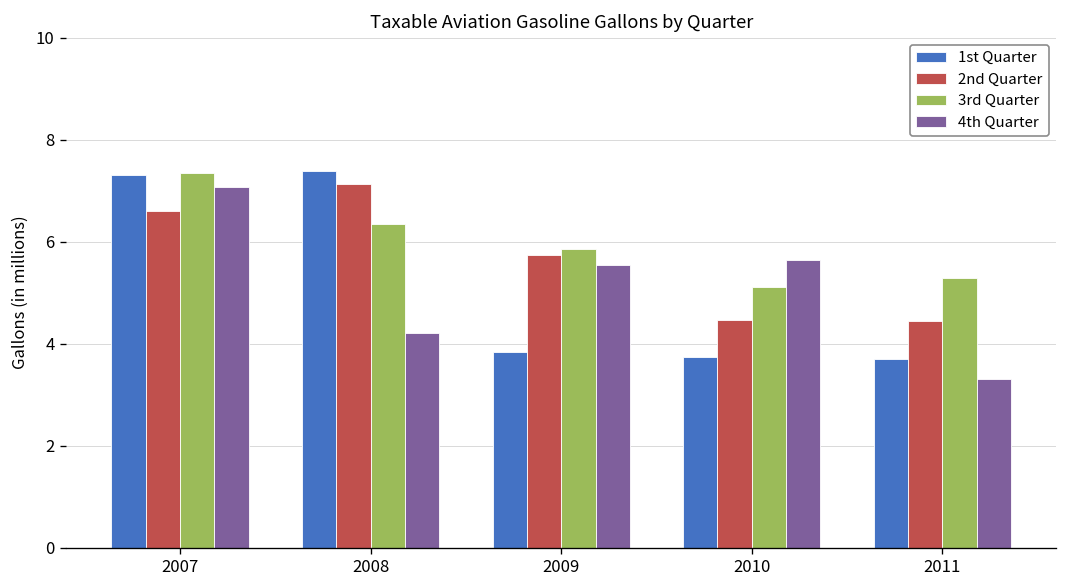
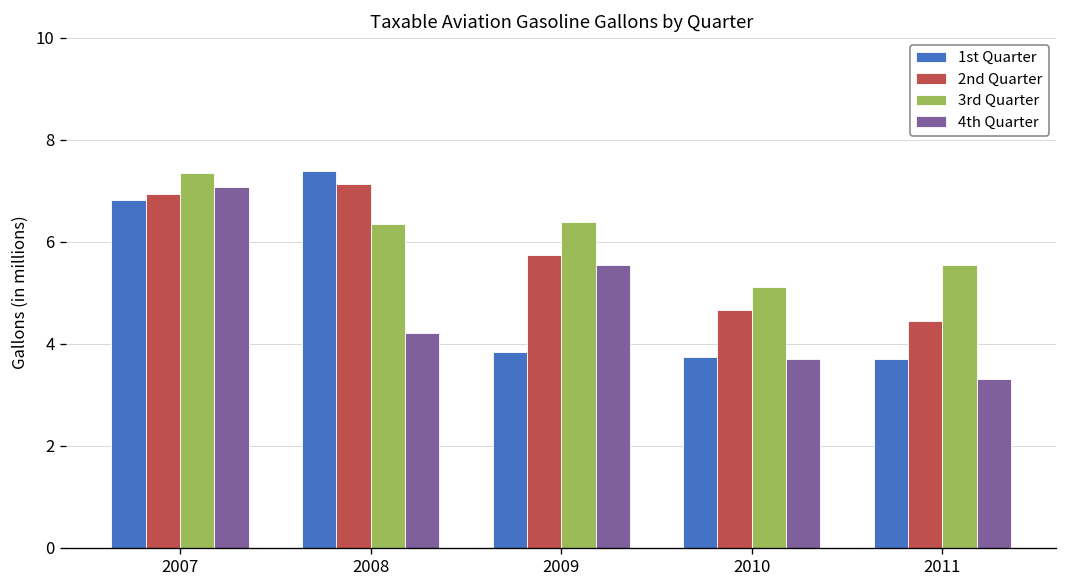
  {
    "1st Quarter": {
-     "2007": 7.3,
+     "2007": 6.8,
      "2008": 7.4,
      "2009": 3.8,
      "2010": 3.7,
      "2011": 3.7
    },
    "2nd Quarter": {
-     "2007": 6.6,
+     "2007": 6.9,
      "2008": 7.1,
      "2009": 5.7,
-     "2010": 4.5,
+     "2010": 4.7,
      "2011": 4.4
    },
    "3rd Quarter": {
      "2007": 7.3,
      "2008": 6.3,
-     "2009": 5.9,
+     "2009": 6.4,
      "2010": 5.1,
-     "2011": 5.3
+     "2011": 5.5
    },
    "4th Quarter": {
      "2007": 7.1,
      "2008": 4.2,
      "2009": 5.5,
-     "2010": 5.6,
+     "2010": 3.7,
      "2011": 3.3
    }
  }
